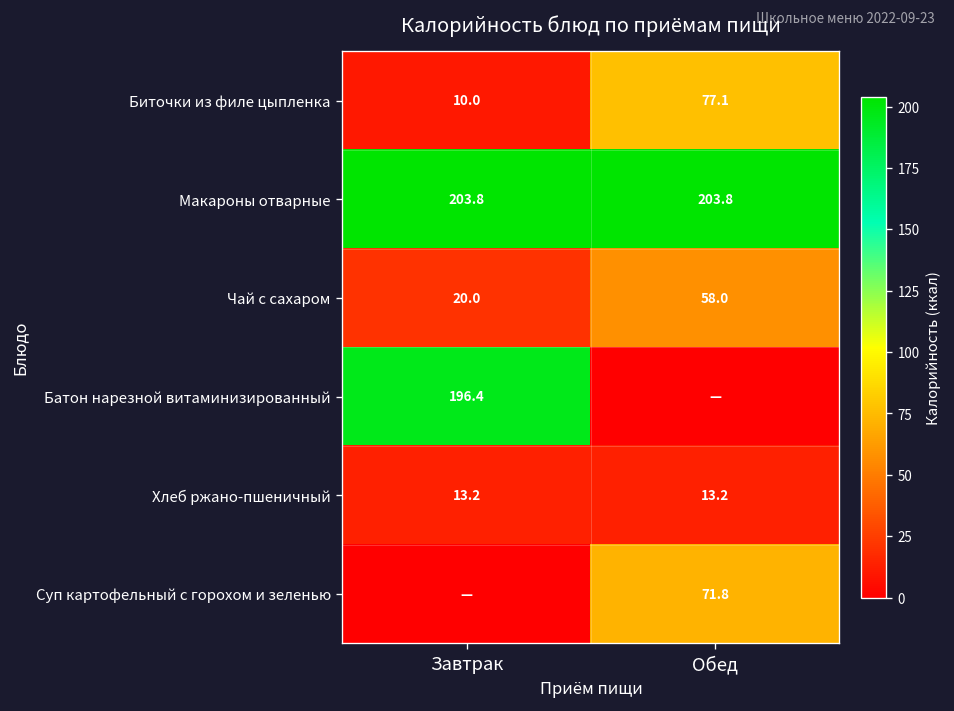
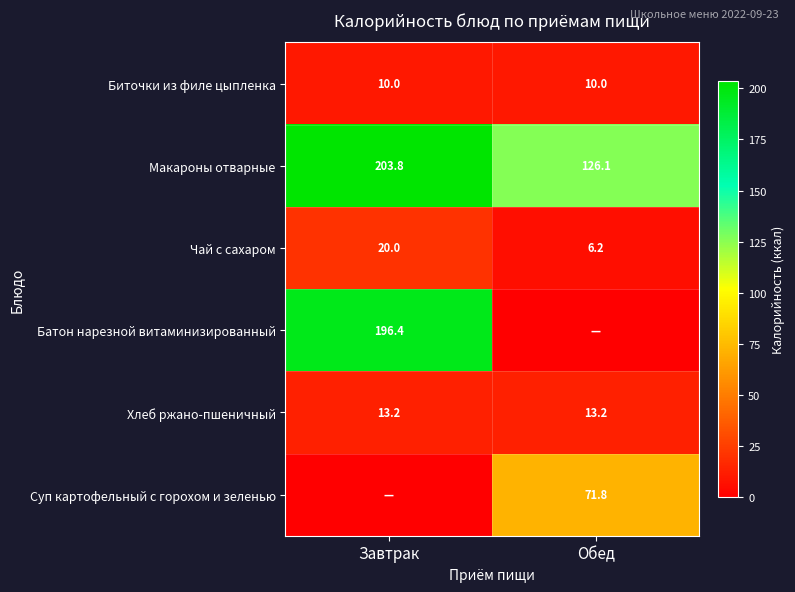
  {
    "Биточки из филе цыпленка": {
      "Завтрак": 10.0,
-     "Обед": 77.1
+     "Обед": 10.0
    },
    "Макароны отварные": {
      "Завтрак": 203.8,
-     "Обед": 203.8
+     "Обед": 126.1
    },
    "Чай с сахаром": {
      "Завтрак": 20.0,
-     "Обед": 58.0
+     "Обед": 6.2
    },
    "Батон нарезной витаминизированный": {
      "Завтрак": 196.4
    },
    "Хлеб ржано-пшеничный": {
      "Завтрак": 13.2,
      "Обед": 13.2
    },
    "Суп картофельный с горохом и зеленью": {
      "Обед": 71.8
    }
  }
